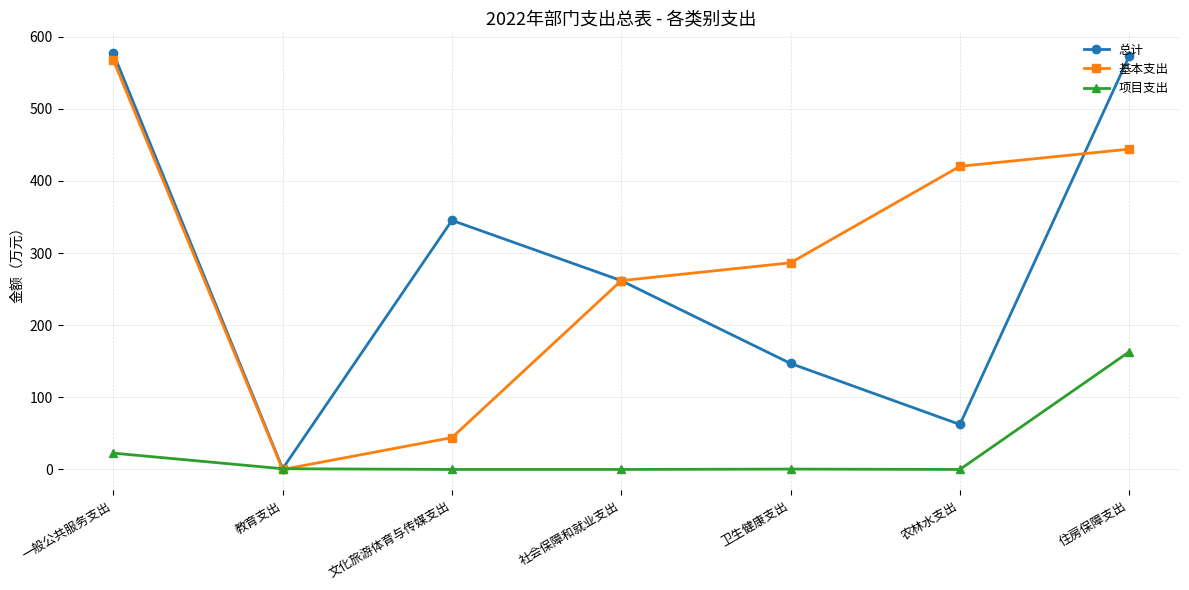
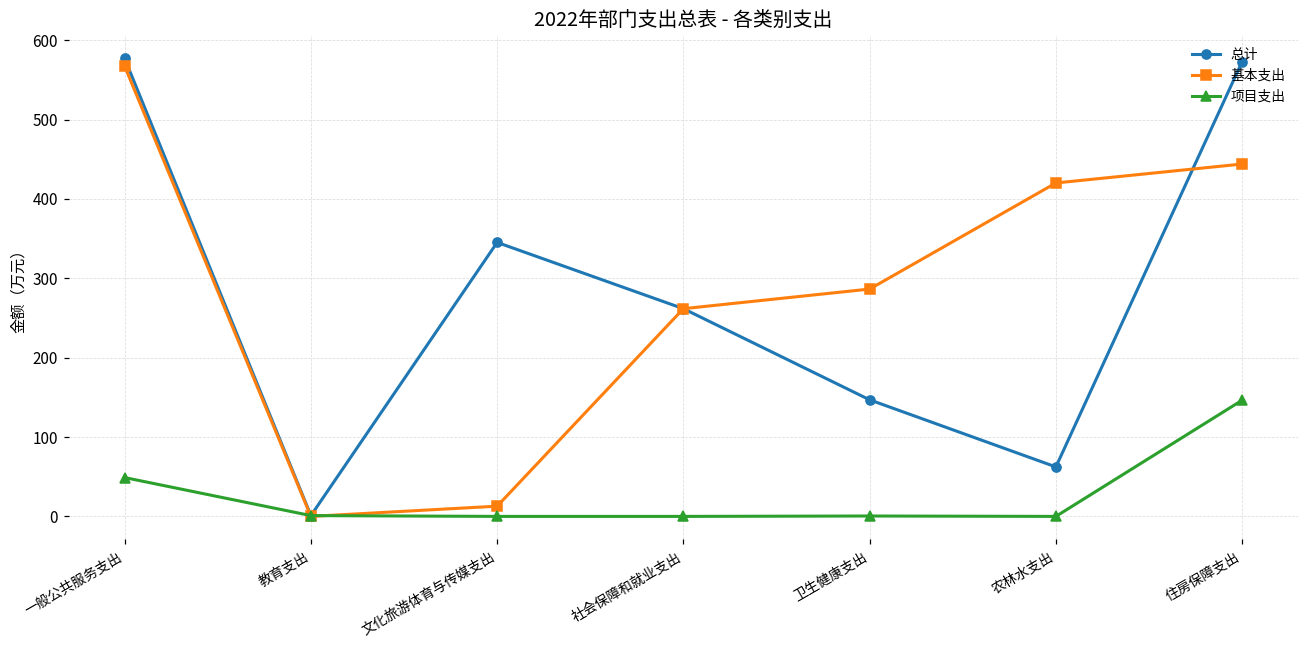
  {
    "总计": {
      "一般公共服务支出": 580,
      "文化旅游体育与传媒支出": 350,
      "卫生健康支出": 150,
      "农林水支出": 60,
      "住房保障支出": 570
    },
    "基本支出": {
      "一般公共服务支出": 570,
-     "文化旅游体育与传媒支出": 40,
+     "文化旅游体育与传媒支出": 10,
      "卫生健康支出": 290,
      "农林水支出": 420,
      "住房保障支出": 440
    },
    "项目支出": {
-     "一般公共服务支出": 20,
+     "一般公共服务支出": 50,
      "文化旅游体育与传媒支出": 0,
      "社会保障和就业支出": 0,
      "卫生健康支出": 0,
      "农林水支出": 0,
-     "住房保障支出": 160
+     "住房保障支出": 150
    }
  }
